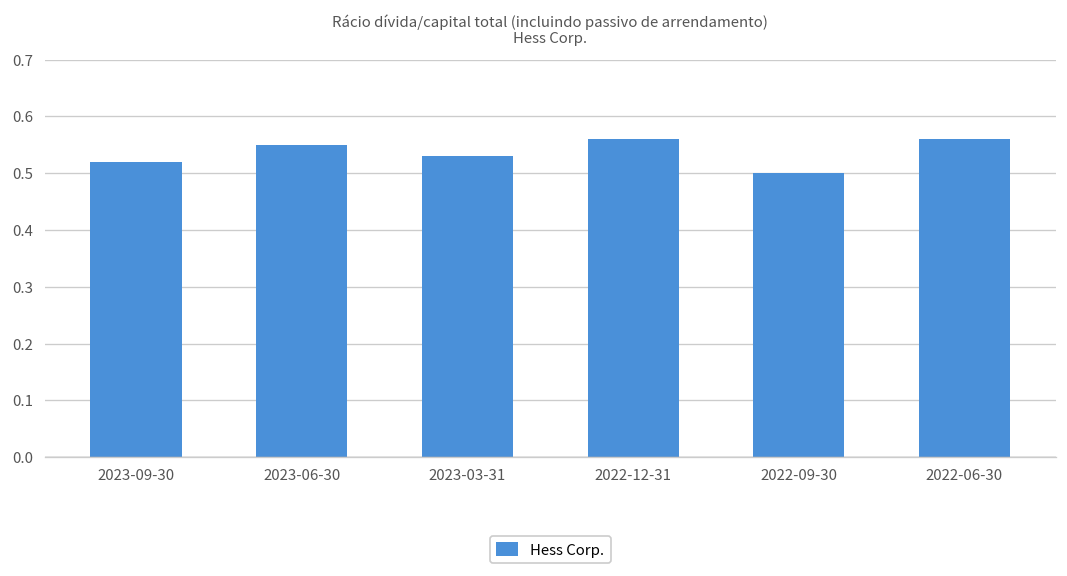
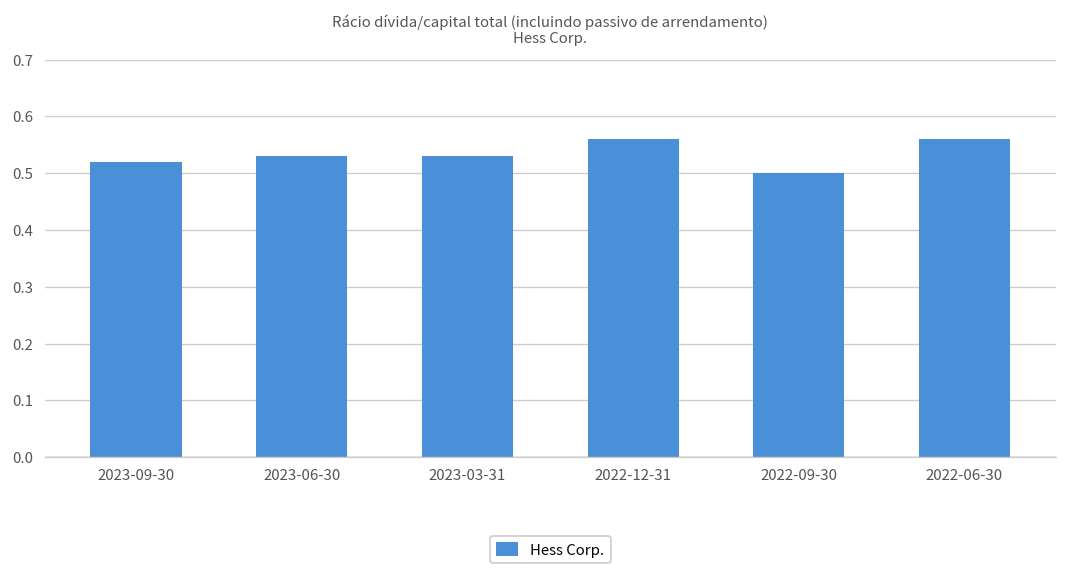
  {
    "2023-09-30": 0.52,
-   "2023-06-30": 0.55,
+   "2023-06-30": 0.53,
    "2023-03-31": 0.53,
    "2022-12-31": 0.56,
    "2022-09-30": 0.50,
    "2022-06-30": 0.56
  }
